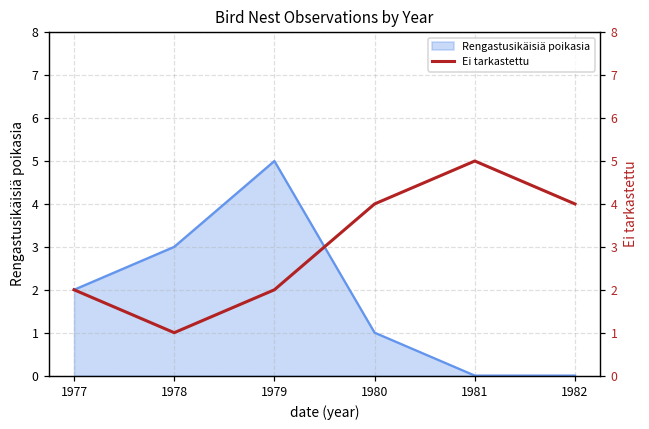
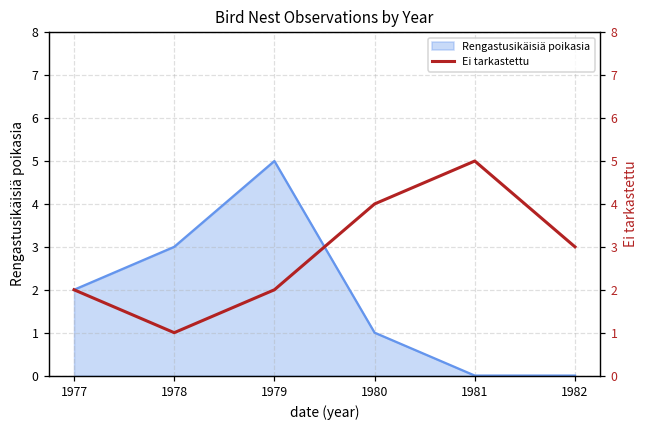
  {
    "Rengastusikäisiä poikasia": {
      "1977": 2.0,
      "1978": 3.0,
      "1979": 5.0,
      "1980": 1.0,
      "1981": 0.0,
      "1982": 0.0
    },
    "Ei tarkastettu": {
      "1977": 2,
      "1978": 1,
      "1979": 2,
      "1980": 4,
      "1981": 5,
-     "1982": 4
+     "1982": 3
    }
  }
